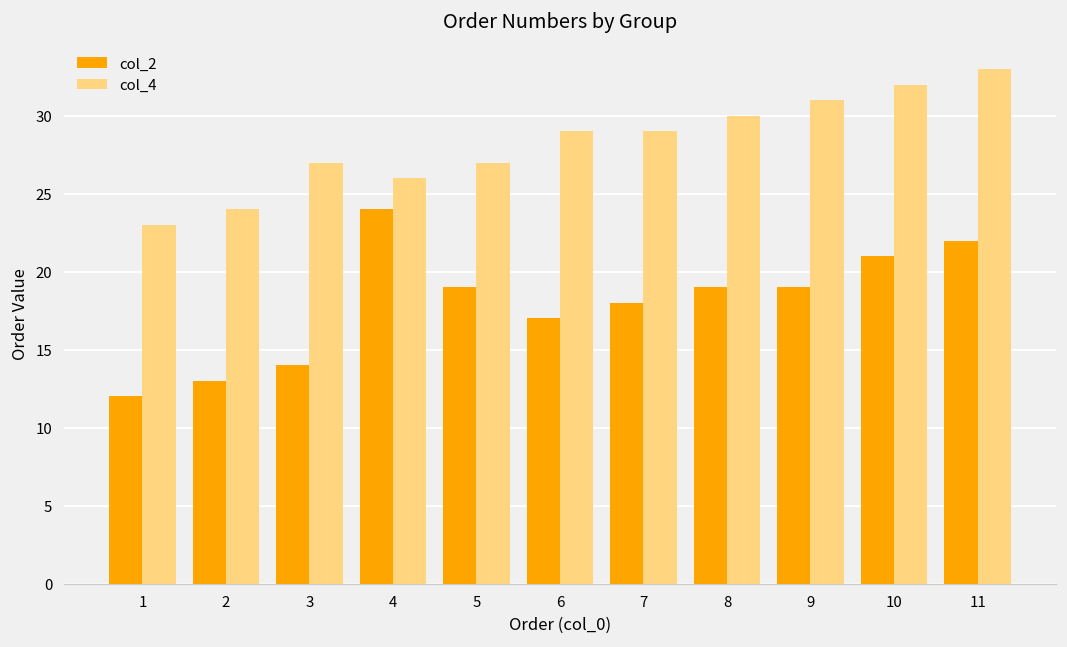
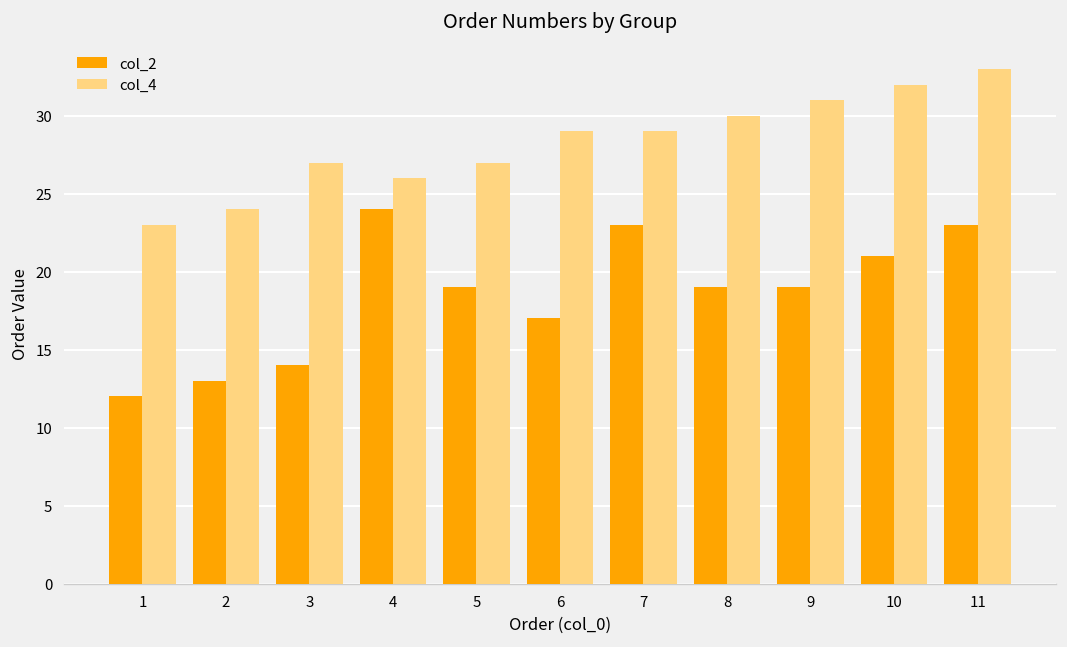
  {
    "col_2": {
      "1": 12,
      "2": 13,
      "3": 14,
      "4": 24,
      "5": 19,
      "6": 17,
-     "7": 18,
+     "7": 23,
      "8": 19,
      "9": 19,
      "10": 21,
-     "11": 22
+     "11": 23
    },
    "col_4": {
      "1": 23,
      "2": 24,
      "3": 27,
      "4": 26,
      "5": 27,
      "6": 29,
      "7": 29,
      "8": 30,
      "9": 31,
      "10": 32,
      "11": 33
    }
  }
